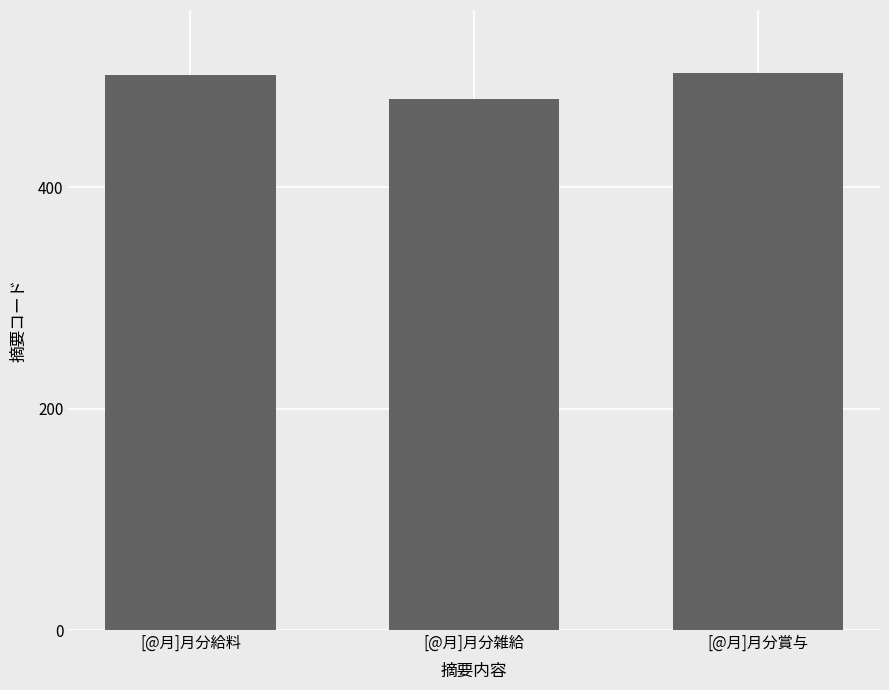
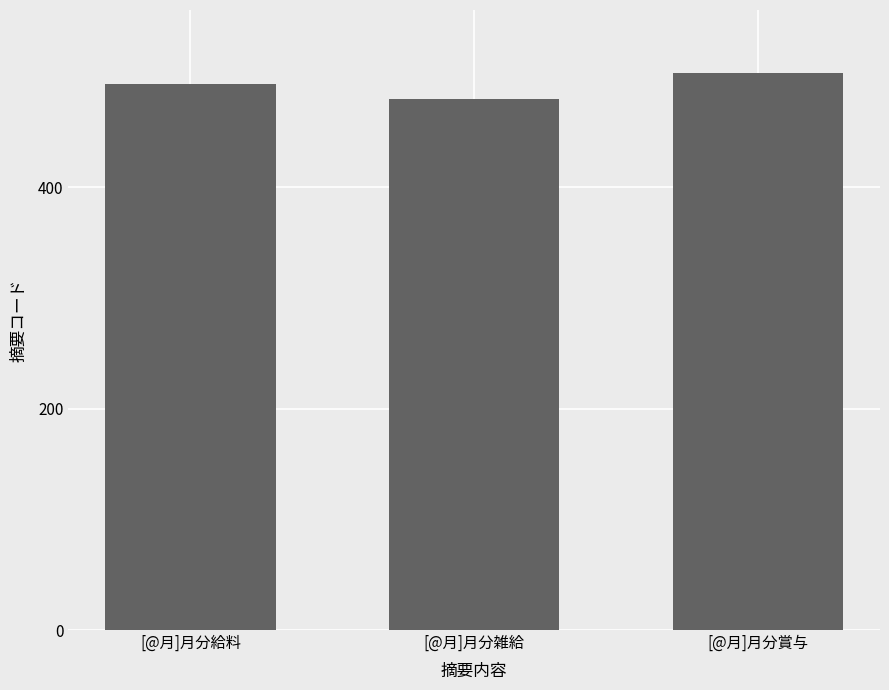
  {
-   "[@月]月分給料": 501,
+   "[@月]月分給料": 493,
    "[@月]月分雑給": 480,
    "[@月]月分賞与": 503
  }
